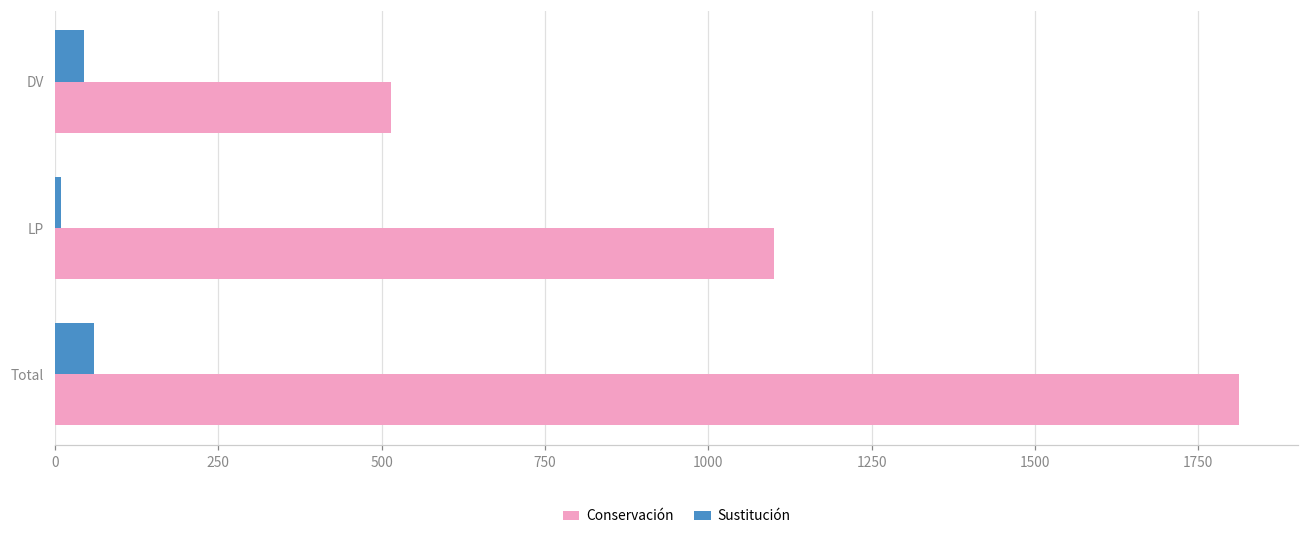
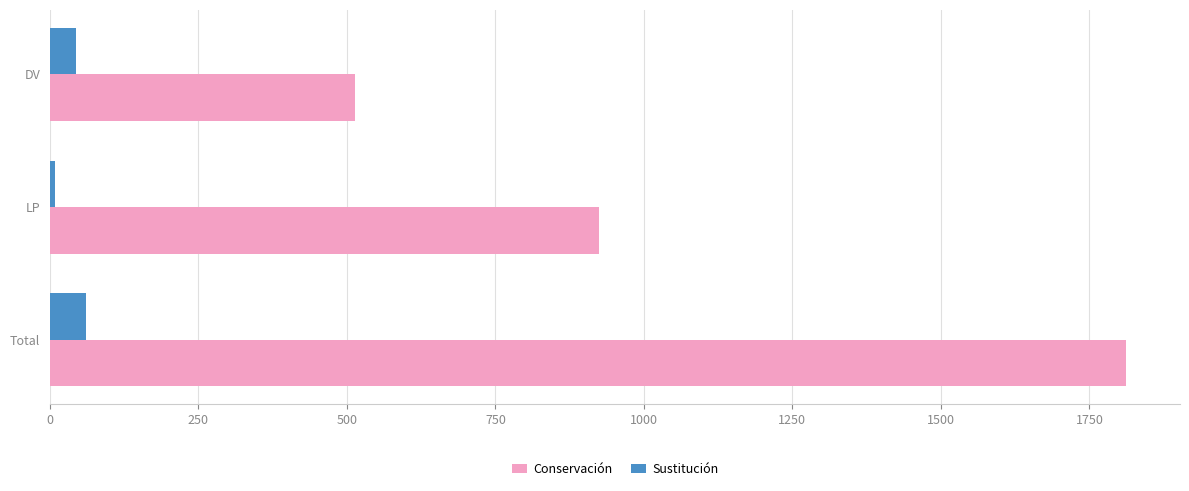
  {
    "Conservación": {
      "DV": 510,
-     "LP": 1100,
+     "LP": 930,
      "Total": 1810
    },
    "Sustitución": {
      "DV": 40,
      "LP": 10,
      "Total": 60
    }
  }
